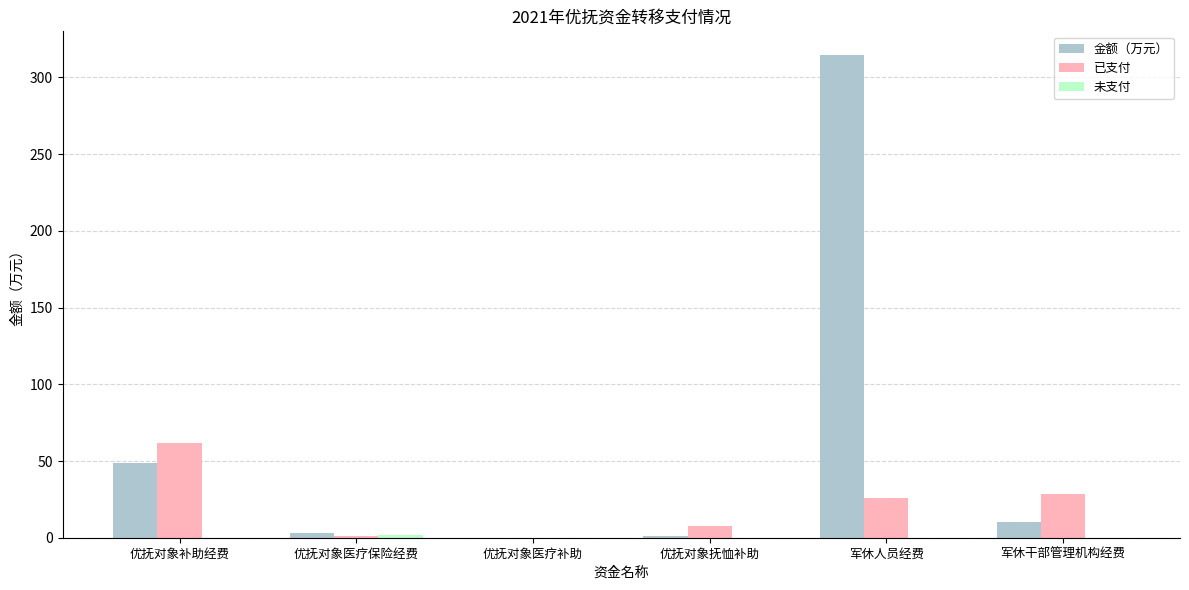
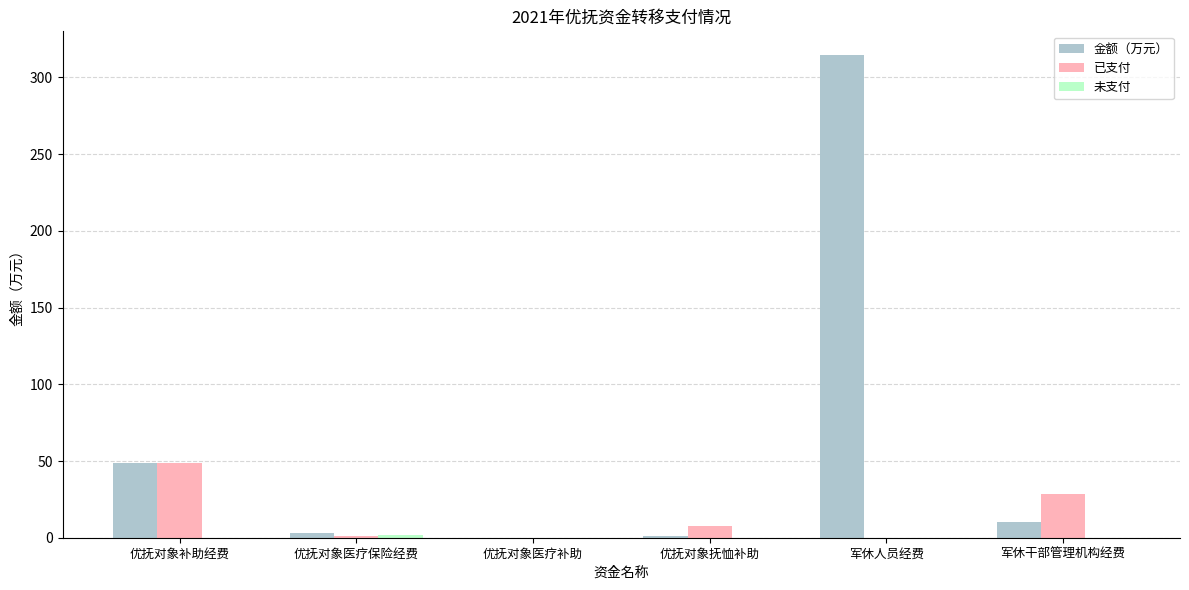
  {
    "已支付": {
-     "优抚对象补助经费": 62,
+     "优抚对象补助经费": 48,
      "优抚对象医疗补助": 0,
      "优抚对象抚恤补助": 8,
-     "军休人员经费": 26,
+     "军休人员经费": 0,
      "军休干部管理机构经费": 28
    }
  }
